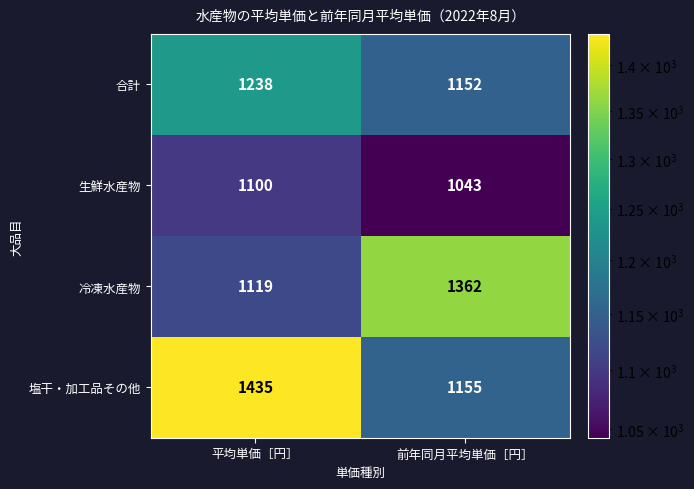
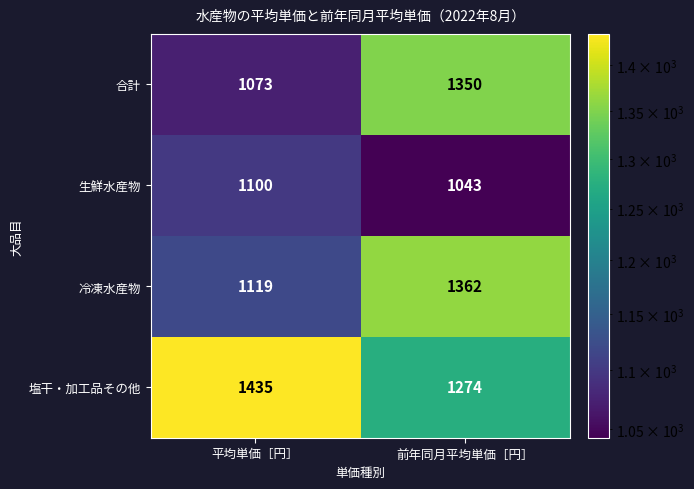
  {
    "合計": {
-     "平均単価［円］": 1238,
-     "前年同月平均単価［円］": 1152
+     "平均単価［円］": 1073,
+     "前年同月平均単価［円］": 1350
    },
    "生鮮水産物": {
      "平均単価［円］": 1100,
      "前年同月平均単価［円］": 1043
    },
    "冷凍水産物": {
      "平均単価［円］": 1119,
      "前年同月平均単価［円］": 1362
    },
    "塩干・加工品その他": {
      "平均単価［円］": 1435,
-     "前年同月平均単価［円］": 1155
+     "前年同月平均単価［円］": 1274
    }
  }
